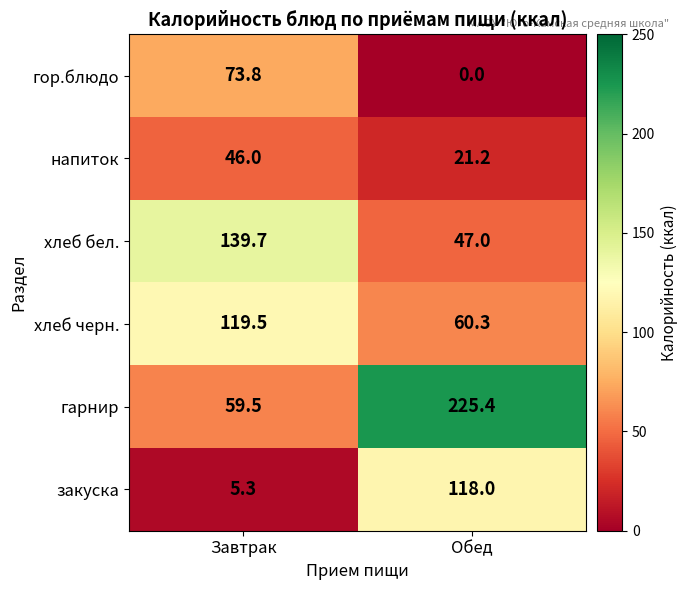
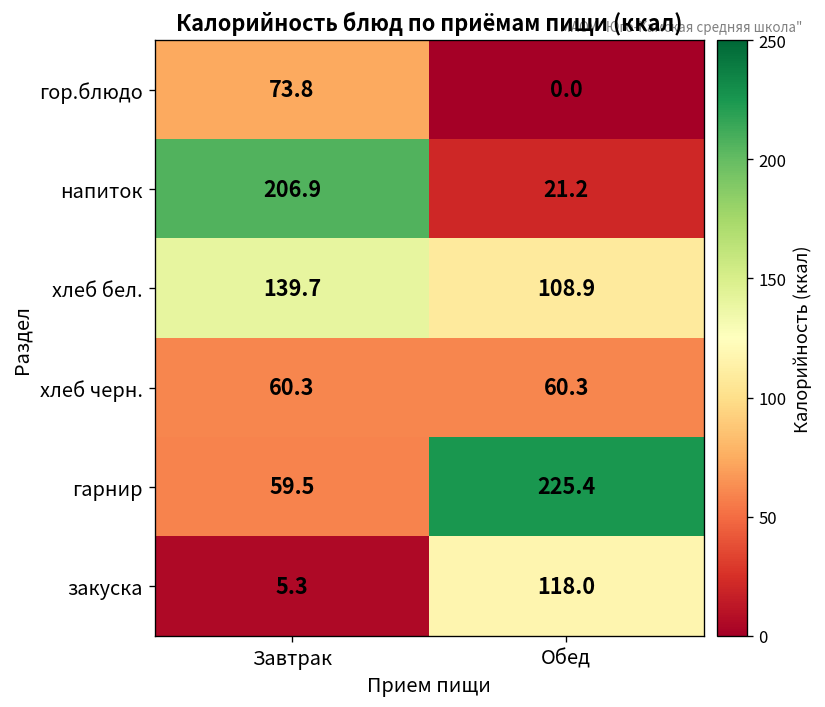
  {
    "гор.блюдо": {
      "Завтрак": 73.8,
      "Обед": 0.0
    },
    "напиток": {
-     "Завтрак": 46.0,
+     "Завтрак": 206.9,
      "Обед": 21.2
    },
    "хлеб бел.": {
      "Завтрак": 139.7,
-     "Обед": 47.0
+     "Обед": 108.9
    },
    "хлеб черн.": {
-     "Завтрак": 119.5,
+     "Завтрак": 60.3,
      "Обед": 60.3
    },
    "гарнир": {
      "Завтрак": 59.5,
      "Обед": 225.4
    },
    "закуска": {
      "Завтрак": 5.3,
      "Обед": 118.0
    }
  }
